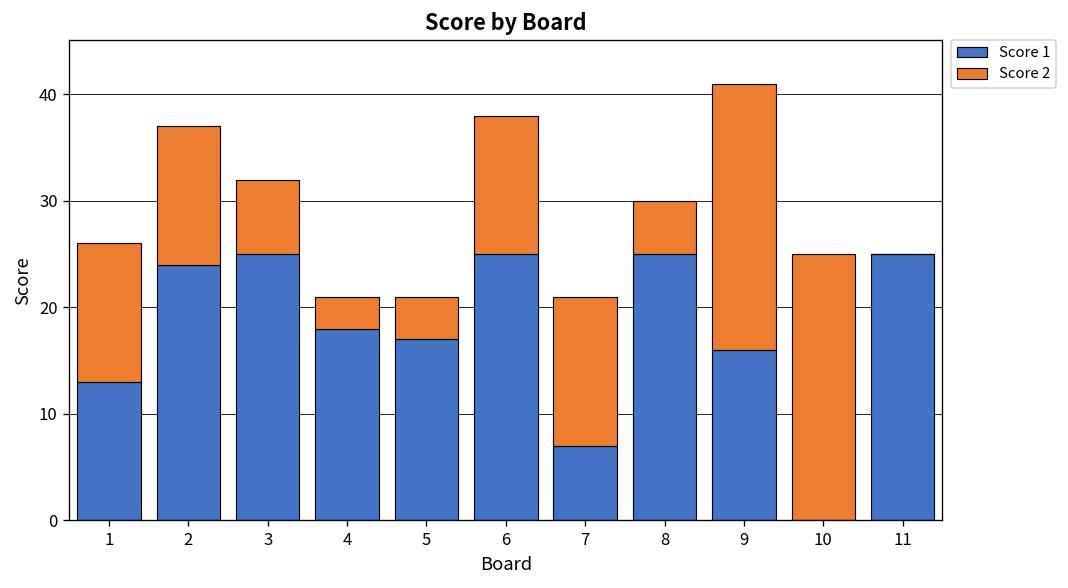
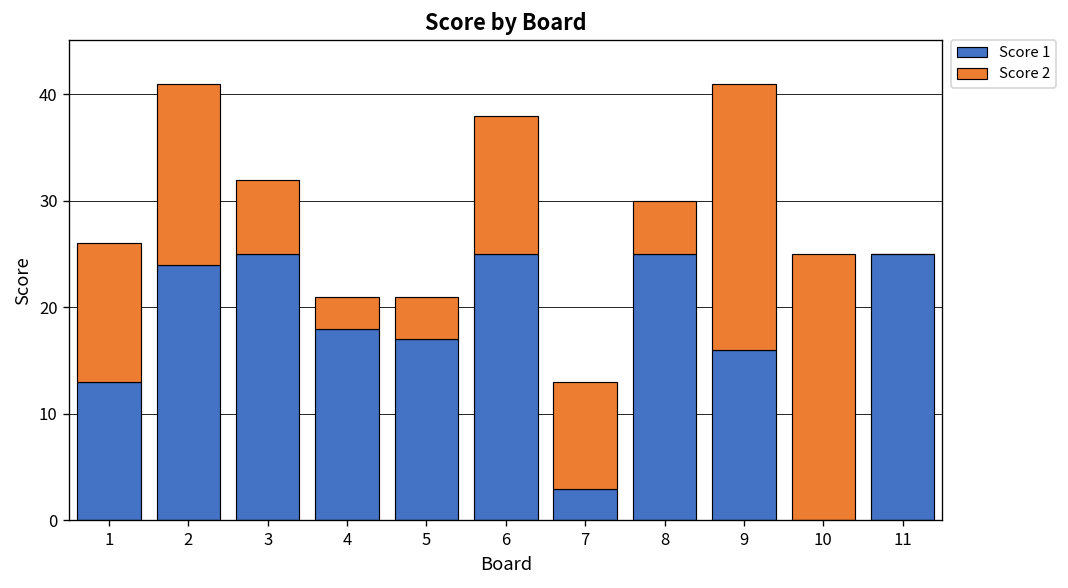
  {
    "Score 1": {
      "1": 13,
      "2": 24,
      "3": 25,
      "4": 18,
      "5": 17,
      "6": 25,
-     "7": 7,
+     "7": 3,
      "8": 25,
      "9": 16,
      "10": 0,
      "11": 25
    },
    "Score 2": {
      "1": 13,
-     "2": 13,
+     "2": 17,
      "3": 7,
      "4": 3,
      "5": 4,
      "6": 13,
-     "7": 14,
+     "7": 10,
      "8": 5,
      "9": 25,
      "10": 25,
      "11": 0
    }
  }
